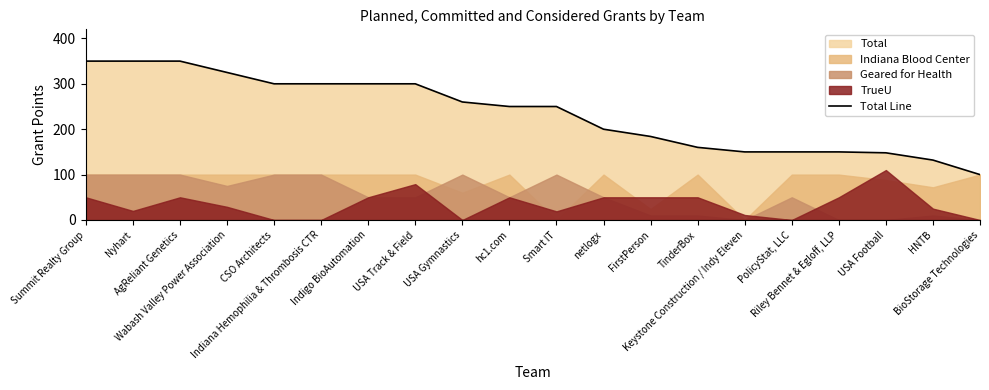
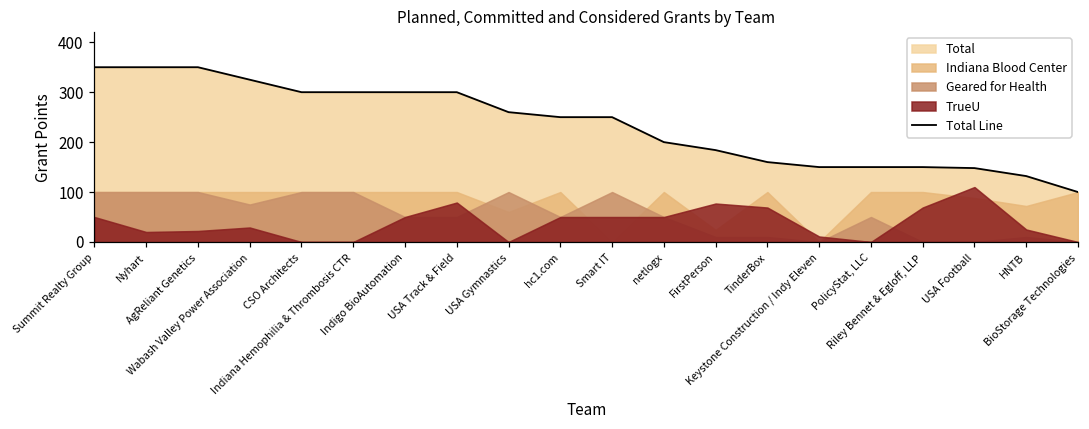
  {
    "TrueU": {
      "Summit Realty Group": 50,
      "Nyhart": 20,
-     "AgReliant Genetics": 50,
+     "AgReliant Genetics": 20,
      "Wabash Valley Power Association": 30,
      "CSO Architects": 0,
      "Indiana Hemophilia & Thrombosis CTR": 0,
      "USA Track & Field": 80,
      "USA Gymnastics": 0,
-     "Smart IT": 20,
-     "FirstPerson": 50,
-     "TinderBox": 50,
+     "Smart IT": 50,
+     "FirstPerson": 80,
+     "TinderBox": 70,
      "Keystone Construction / Indy Eleven": 10,
      "PolicyStat, LLC": 0,
-     "Riley Bennet & Egloff, LLP": 50,
+     "Riley Bennet & Egloff, LLP": 70,
      "USA Football": 110,
      "HNTB": 30
    }
  }
